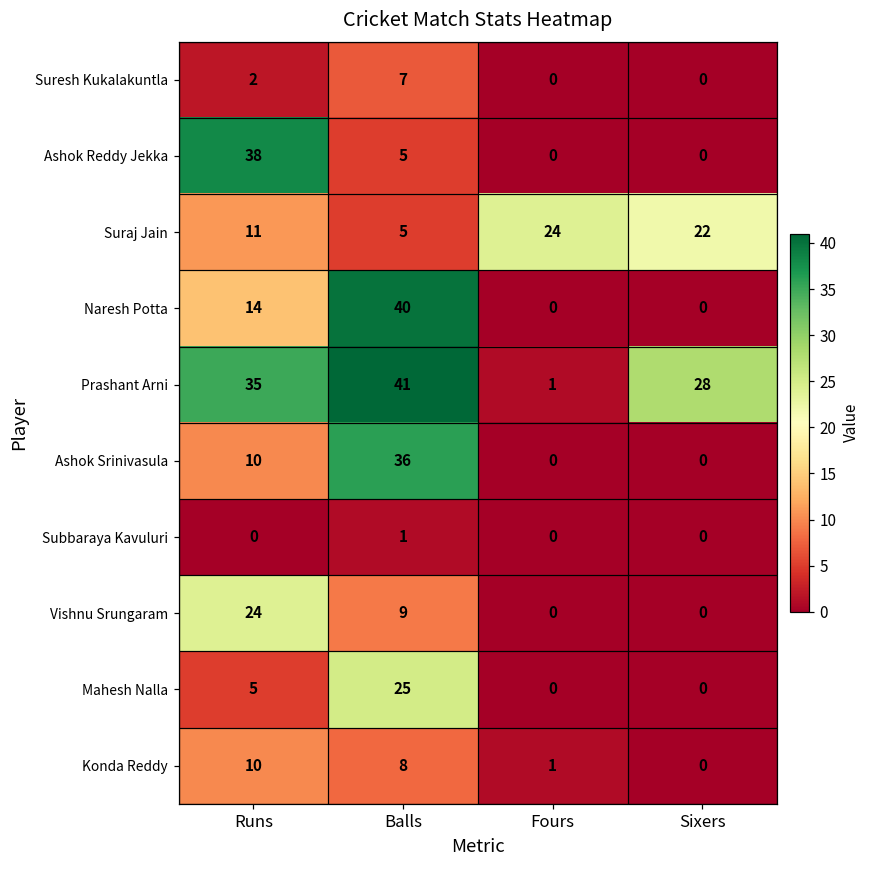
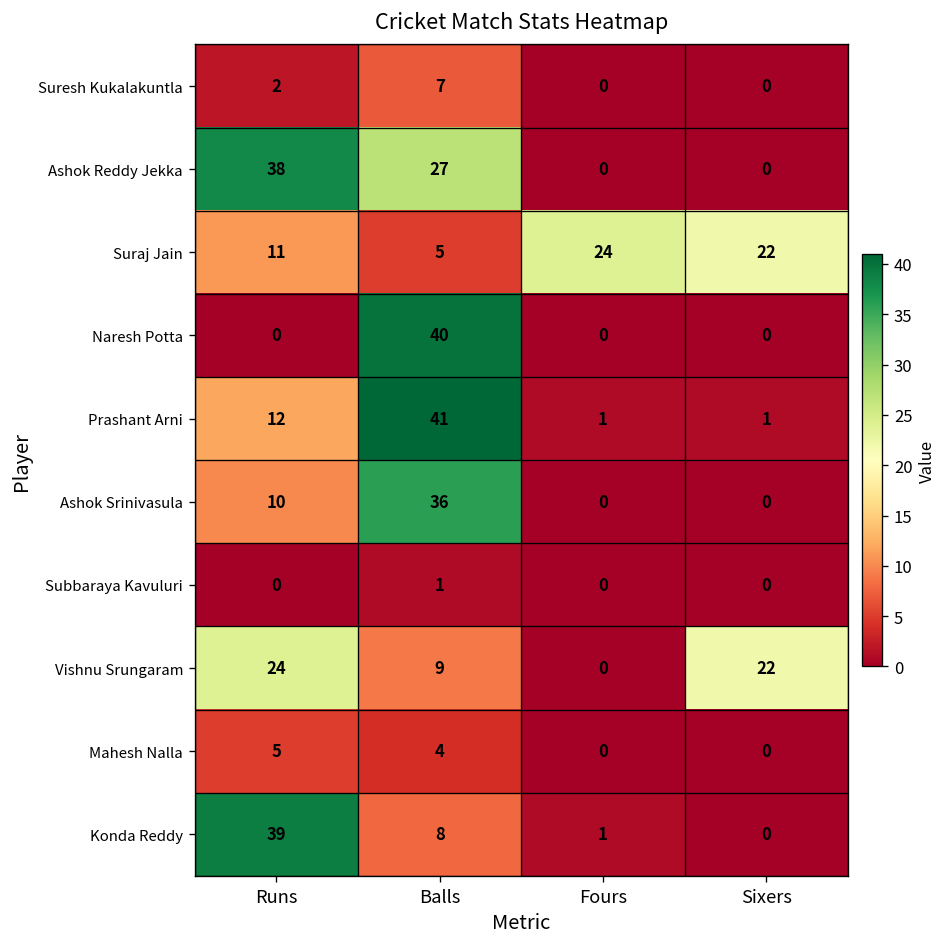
  {
    "Suresh Kukalakuntla": {
      "Runs": 2,
      "Balls": 7,
      "Fours": 0,
      "Sixers": 0
    },
    "Ashok Reddy Jekka": {
      "Runs": 38,
-     "Balls": 5,
+     "Balls": 27,
      "Fours": 0,
      "Sixers": 0
    },
    "Suraj Jain": {
      "Runs": 11,
      "Balls": 5,
      "Fours": 24,
      "Sixers": 22
    },
    "Naresh Potta": {
-     "Runs": 14,
+     "Runs": 0,
      "Balls": 40,
      "Fours": 0,
      "Sixers": 0
    },
    "Prashant Arni": {
-     "Runs": 35,
+     "Runs": 12,
      "Balls": 41,
      "Fours": 1,
-     "Sixers": 28
+     "Sixers": 1
    },
    "Ashok Srinivasula": {
      "Runs": 10,
      "Balls": 36,
      "Fours": 0,
      "Sixers": 0
    },
    "Subbaraya Kavuluri": {
      "Runs": 0,
      "Balls": 1,
      "Fours": 0,
      "Sixers": 0
    },
    "Vishnu Srungaram": {
      "Runs": 24,
      "Balls": 9,
      "Fours": 0,
-     "Sixers": 0
+     "Sixers": 22
    },
    "Mahesh Nalla": {
      "Runs": 5,
-     "Balls": 25,
+     "Balls": 4,
      "Fours": 0,
      "Sixers": 0
    },
    "Konda Reddy": {
-     "Runs": 10,
+     "Runs": 39,
      "Balls": 8,
      "Fours": 1,
      "Sixers": 0
    }
  }
